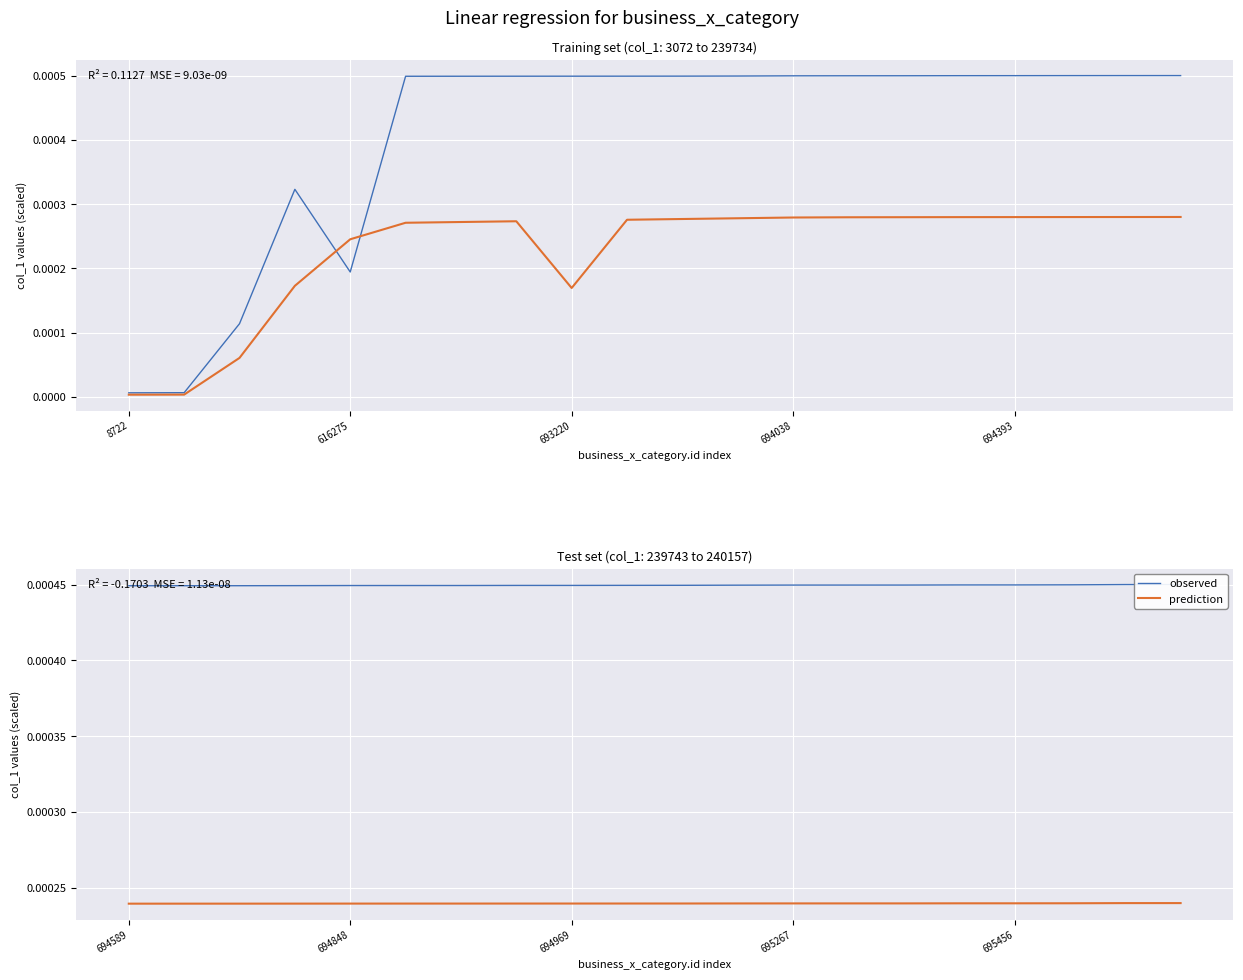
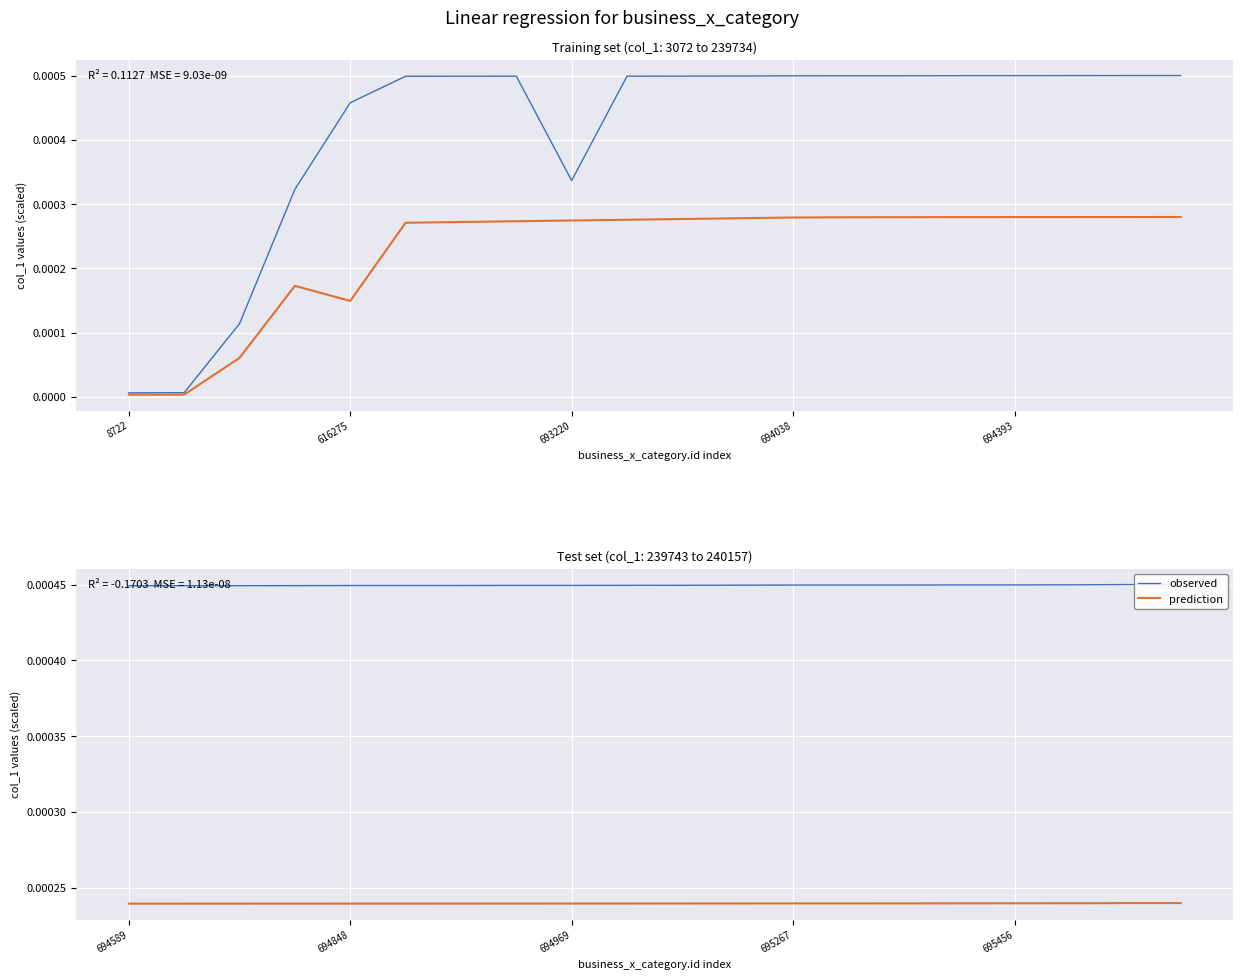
  {
    "Training set (col_1: 3072 to 239734)": {
      "observed": {
-       "616275": 0.00019,
-       "693220": 0.00050,
+       "616275": 0.00046,
+       "693220": 0.00034,
        "694038": 0.00050,
        "694393": 0.00050
      },
      "prediction": {
-       "616275": 0.00025,
-       "693220": 0.00017,
+       "616275": 0.00015,
+       "693220": 0.00027,
        "694038": 0.00028,
        "694393": 0.00028
      }
    },
    "Test set (col_1: 239743 to 240157)": {
      "observed": {
        "694848": 0.000449,
        "694969": 0.000449,
        "695267": 0.000450,
        "695456": 0.000450
      },
      "prediction": {
        "694589": 0.000240,
        "694848": 0.000240,
        "694969": 0.000240,
        "695267": 0.000240,
        "695456": 0.000240
      }
    }
  }
